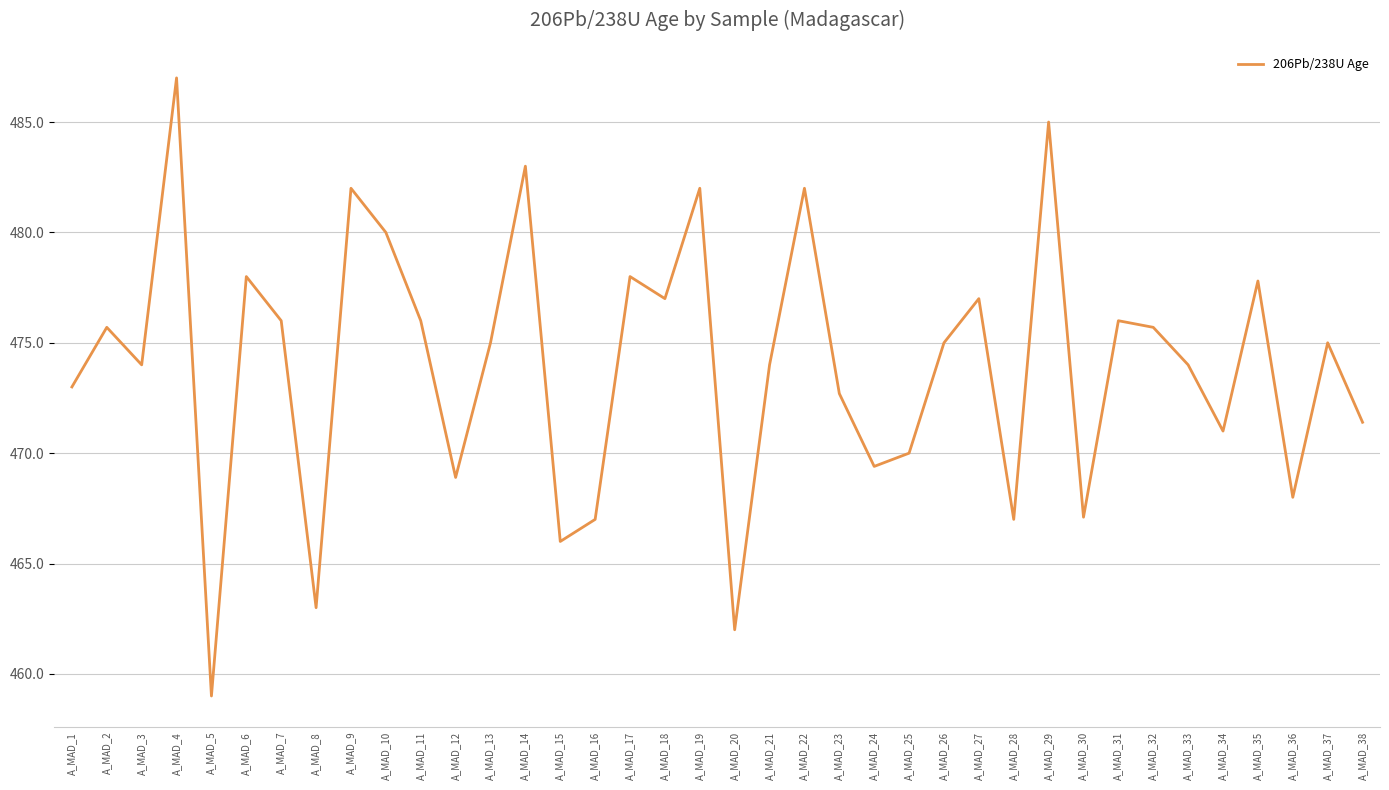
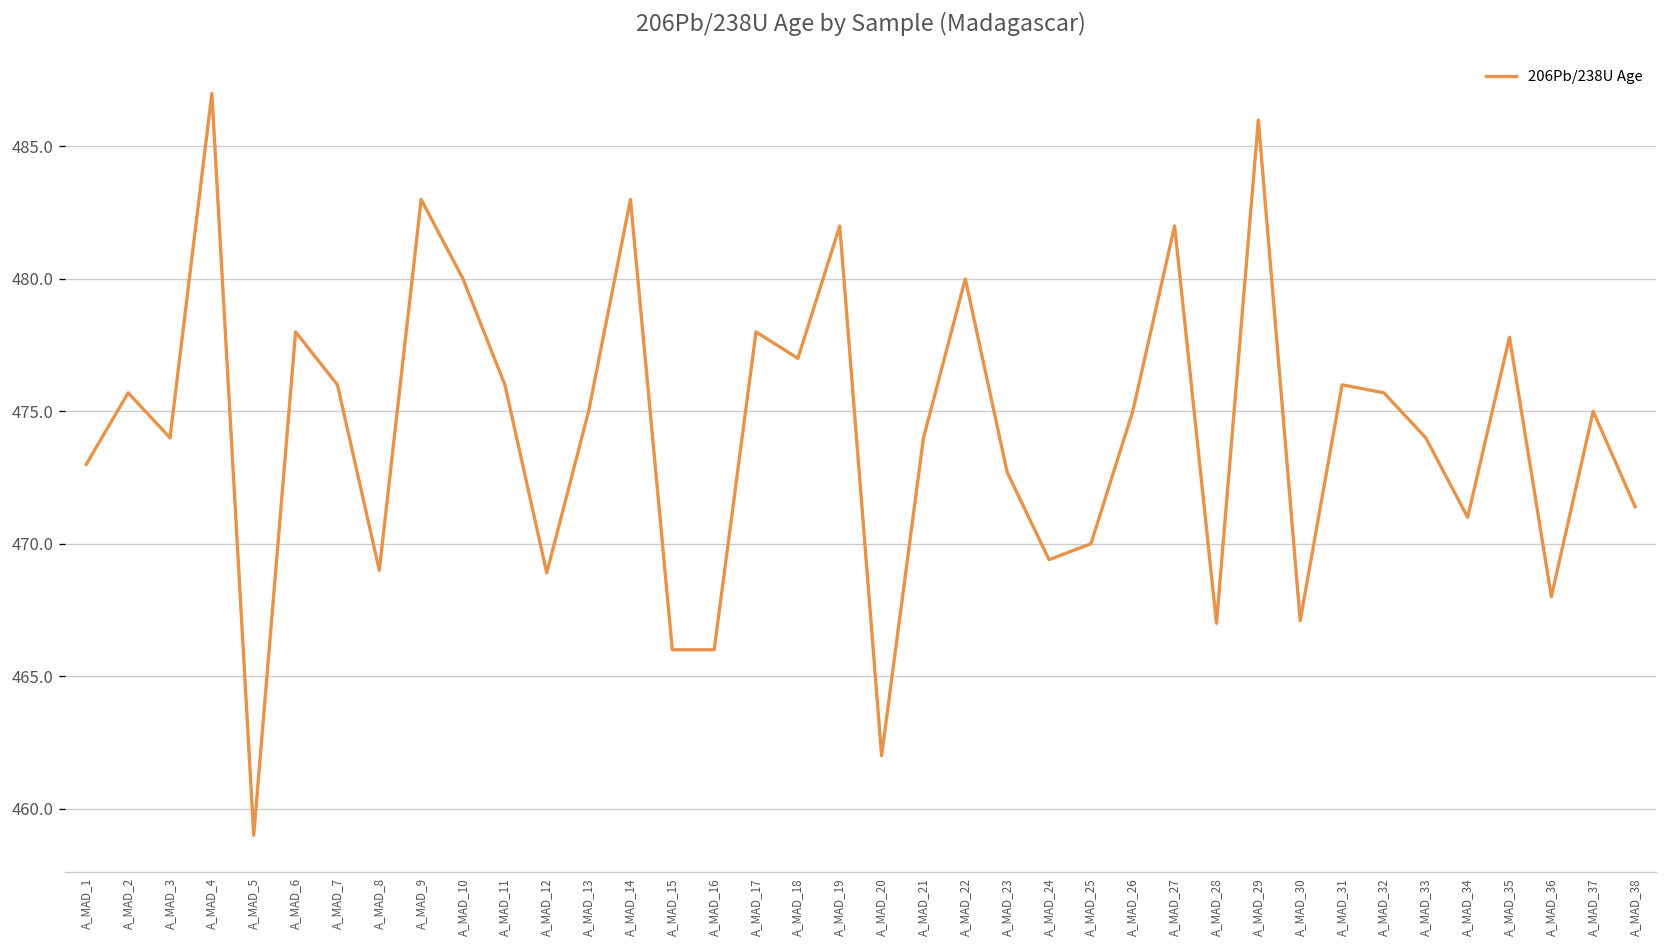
  {
    "A_MAD_1": 473,
    "A_MAD_2": 475.7,
    "A_MAD_3": 474,
    "A_MAD_4": 487,
    "A_MAD_5": 459,
    "A_MAD_6": 478,
    "A_MAD_7": 476,
-   "A_MAD_8": 463,
-   "A_MAD_9": 482,
+   "A_MAD_8": 469,
+   "A_MAD_9": 483,
    "A_MAD_10": 480,
    "A_MAD_11": 476,
    "A_MAD_12": 469,
    "A_MAD_13": 475,
    "A_MAD_14": 483,
    "A_MAD_15": 466,
-   "A_MAD_16": 467,
+   "A_MAD_16": 466,
    "A_MAD_17": 478,
    "A_MAD_18": 477,
    "A_MAD_19": 482,
    "A_MAD_20": 462,
    "A_MAD_21": 474,
-   "A_MAD_22": 482,
+   "A_MAD_22": 480,
    "A_MAD_23": 472.7,
    "A_MAD_24": 469.4,
    "A_MAD_25": 470,
    "A_MAD_26": 475,
-   "A_MAD_27": 477,
+   "A_MAD_27": 482,
    "A_MAD_28": 467,
-   "A_MAD_29": 485,
+   "A_MAD_29": 486,
    "A_MAD_30": 467,
    "A_MAD_31": 476,
    "A_MAD_32": 475.7,
    "A_MAD_33": 474,
    "A_MAD_34": 471,
    "A_MAD_35": 477.8,
    "A_MAD_36": 468,
    "A_MAD_37": 475,
    "A_MAD_38": 471.4
  }
